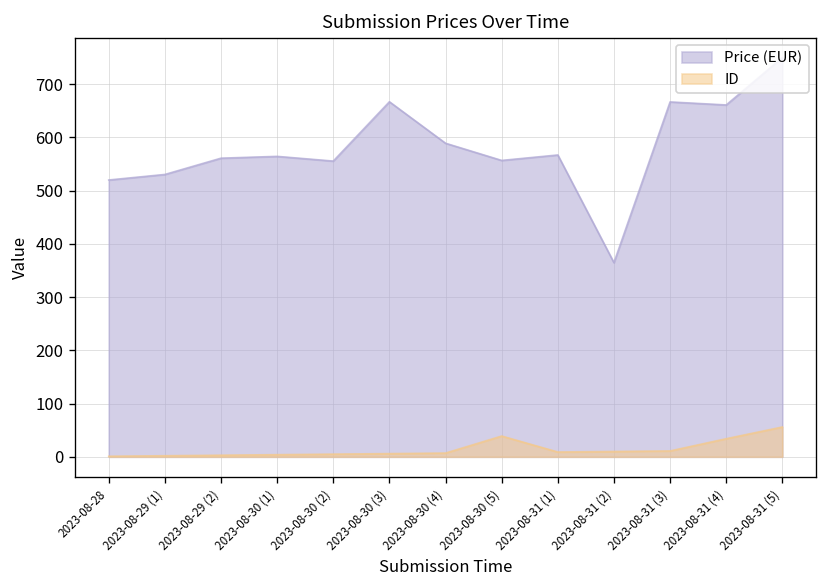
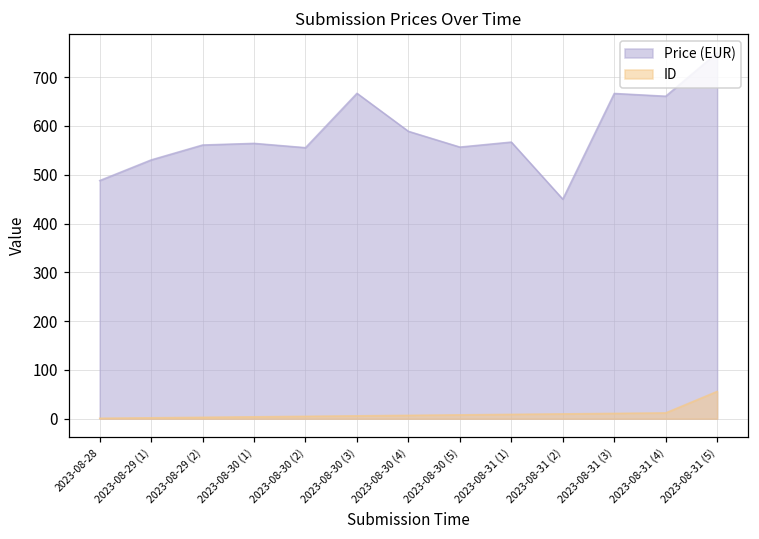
  {
    "Price (EUR)": {
-     "2023-08-28": 520,
+     "2023-08-28": 490,
      "2023-08-29 (1)": 530,
      "2023-08-29 (2)": 560,
      "2023-08-30 (1)": 560,
      "2023-08-30 (2)": 560,
      "2023-08-30 (3)": 670,
      "2023-08-30 (4)": 590,
      "2023-08-30 (5)": 560,
      "2023-08-31 (1)": 570,
-     "2023-08-31 (2)": 360,
+     "2023-08-31 (2)": 450,
      "2023-08-31 (3)": 670,
      "2023-08-31 (4)": 660
    },
    "ID": {
      "2023-08-28": 0,
      "2023-08-29 (1)": 0,
      "2023-08-29 (2)": 0,
      "2023-08-30 (1)": 0,
      "2023-08-30 (2)": 10,
      "2023-08-30 (3)": 10,
      "2023-08-30 (4)": 10,
-     "2023-08-30 (5)": 40,
+     "2023-08-30 (5)": 10,
      "2023-08-31 (1)": 10,
      "2023-08-31 (2)": 10,
      "2023-08-31 (3)": 10,
-     "2023-08-31 (4)": 30,
+     "2023-08-31 (4)": 10,
      "2023-08-31 (5)": 60
    }
  }
